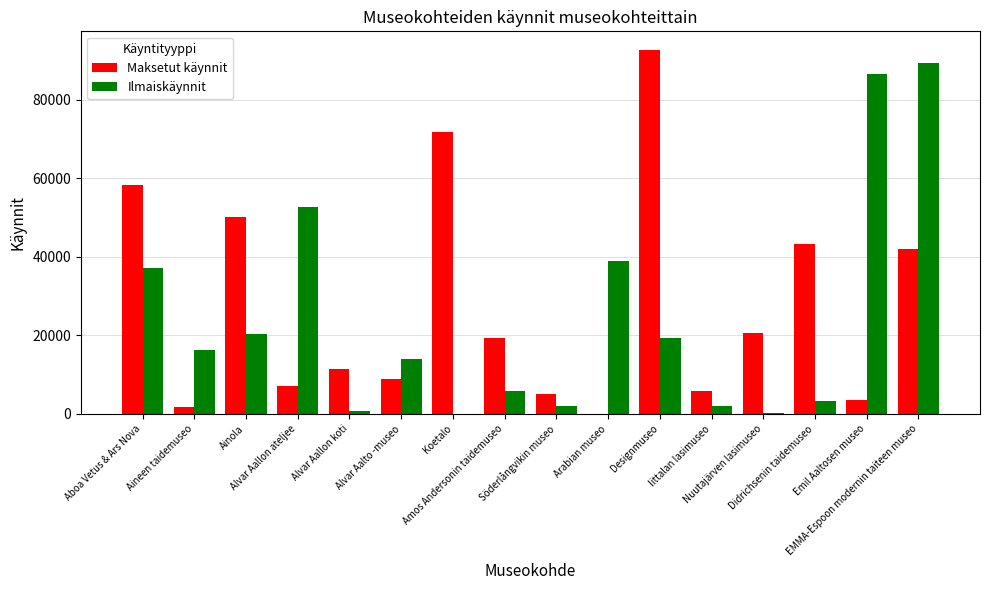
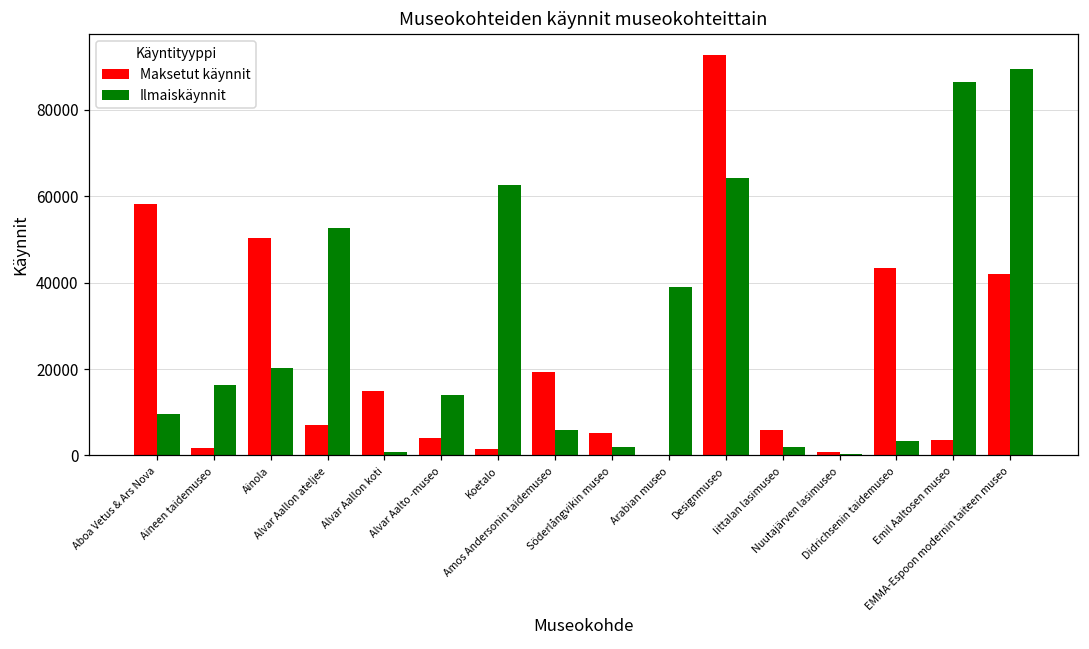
  {
    "Maksetut käynnit": {
      "Aboa Vetus & Ars Nova": 58000,
      "Aineen taidemuseo": 2000,
      "Ainola": 50000,
      "Alvar Aallon ateljee": 7000,
-     "Alvar Aallon koti": 12000,
-     "Alvar Aalto -museo": 9000,
-     "Koetalo": 72000,
+     "Alvar Aallon koti": 15000,
+     "Alvar Aalto -museo": 4000,
+     "Koetalo": 1000,
      "Amos Andersonin taidemuseo": 19000,
      "Söderlångvikin museo": 5000,
      "Arabian museo": 0,
      "Designmuseo": 93000,
      "Iittalan lasimuseo": 6000,
-     "Nuutajärven lasimuseo": 21000,
+     "Nuutajärven lasimuseo": 1000,
      "Didrichsenin taidemuseo": 43000,
      "Emil Aaltosen museo": 3000,
      "EMMA-Espoon modernin taiteen museo": 42000
    },
    "Ilmaiskäynnit": {
-     "Aboa Vetus & Ars Nova": 37000,
+     "Aboa Vetus & Ars Nova": 10000,
      "Aineen taidemuseo": 16000,
      "Ainola": 20000,
      "Alvar Aallon ateljee": 53000,
      "Alvar Aallon koti": 1000,
      "Alvar Aalto -museo": 14000,
-     "Koetalo": 0,
+     "Koetalo": 63000,
      "Amos Andersonin taidemuseo": 6000,
      "Söderlångvikin museo": 2000,
      "Arabian museo": 39000,
-     "Designmuseo": 19000,
+     "Designmuseo": 64000,
      "Iittalan lasimuseo": 2000,
      "Didrichsenin taidemuseo": 3000,
      "Emil Aaltosen museo": 87000,
      "EMMA-Espoon modernin taiteen museo": 89000
    }
  }
